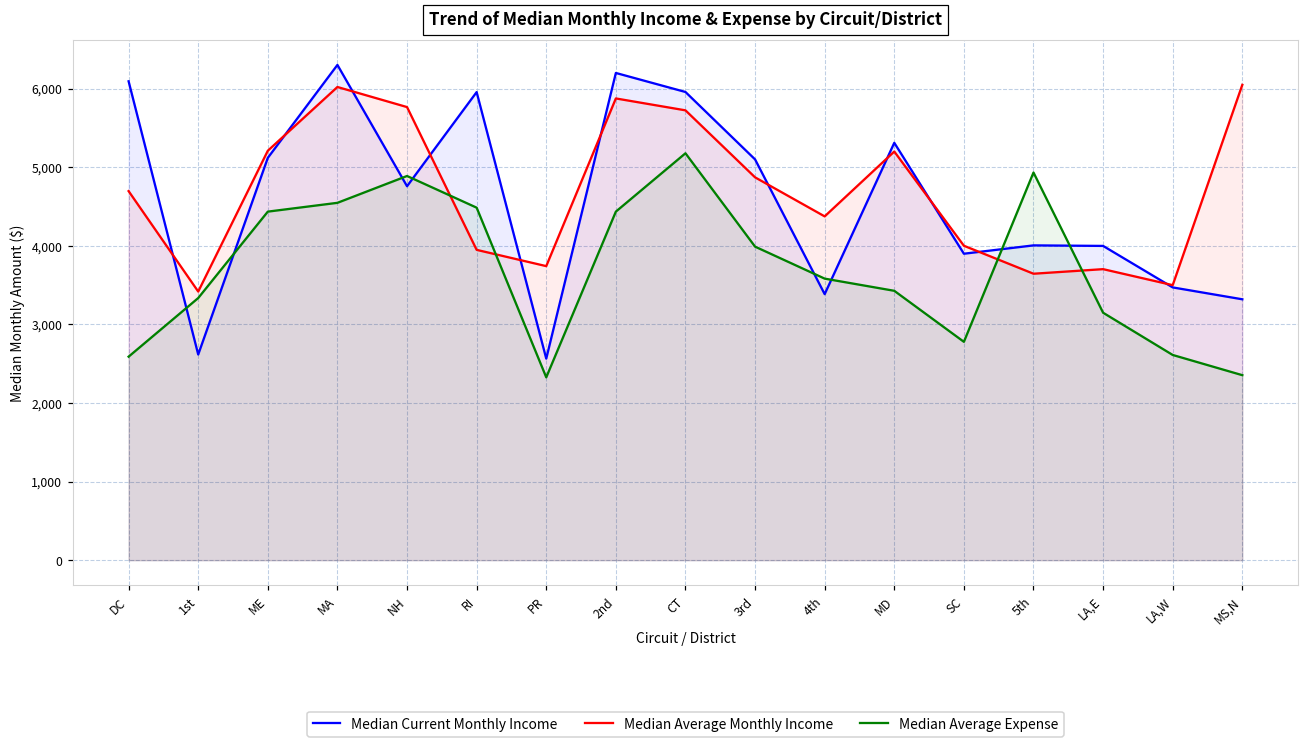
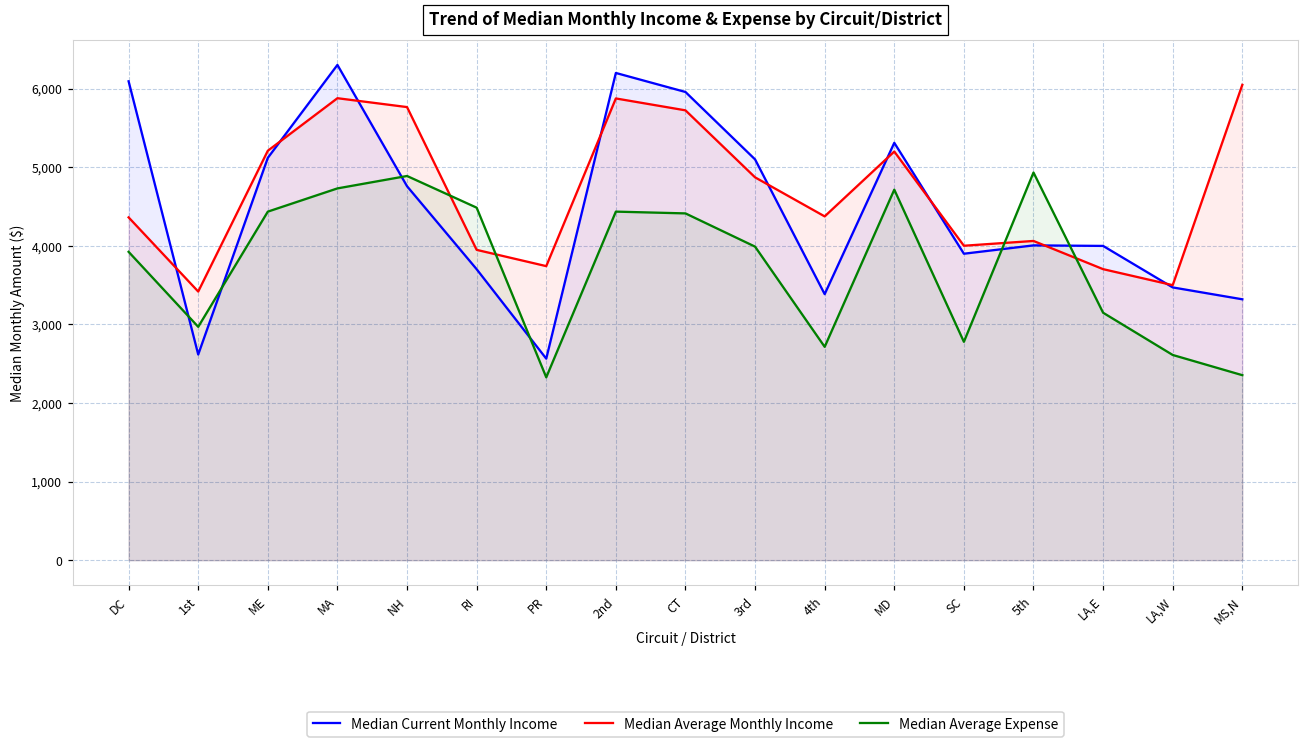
  {
    "Median Current Monthly Income": {
      "DC": "6,100",
      "1st": "2,600",
      "ME": "5,100",
      "MA": "6,300",
      "NH": "4,800",
-     "RI": "6,000",
+     "RI": "3,700",
      "PR": "2,600",
      "2nd": "6,200",
      "CT": "6,000",
      "3rd": "5,100",
      "4th": "3,400",
      "MD": "5,300",
      "SC": "3,900",
      "5th": "4,000",
      "LA,E": "4,000",
      "MS,N": "3,300"
    },
    "Median Average Monthly Income": {
-     "DC": "4,700",
+     "DC": "4,400",
      "1st": "3,400",
      "ME": "5,200",
-     "MA": "6,000",
+     "MA": "5,900",
      "NH": "5,800",
      "RI": "3,900",
      "PR": "3,700",
      "2nd": "5,900",
      "CT": "5,700",
      "3rd": "4,900",
      "4th": "4,400",
      "MD": "5,200",
      "SC": "4,000",
-     "5th": "3,600",
+     "5th": "4,100",
      "LA,E": "3,700",
      "MS,N": "6,000"
    },
    "Median Average Expense": {
-     "DC": "2,600",
-     "1st": "3,300",
+     "DC": "3,900",
+     "1st": "3,000",
      "ME": "4,400",
-     "MA": "4,500",
+     "MA": "4,700",
      "NH": "4,900",
      "RI": "4,500",
      "PR": "2,300",
      "2nd": "4,400",
-     "CT": "5,200",
+     "CT": "4,400",
      "3rd": "4,000",
-     "4th": "3,600",
-     "MD": "3,400",
+     "4th": "2,700",
+     "MD": "4,700",
      "SC": "2,800",
      "5th": "4,900",
      "LA,E": "3,100",
      "LA,W": "2,600",
      "MS,N": "2,400"
    }
  }
